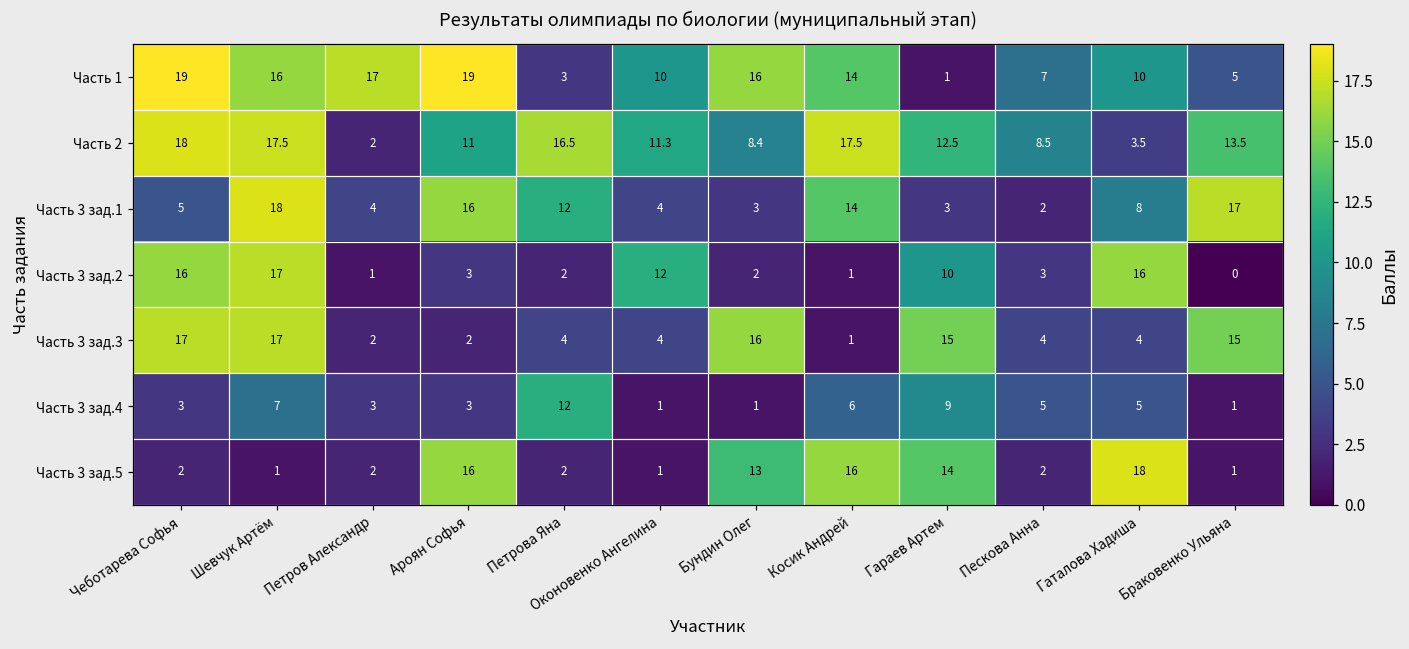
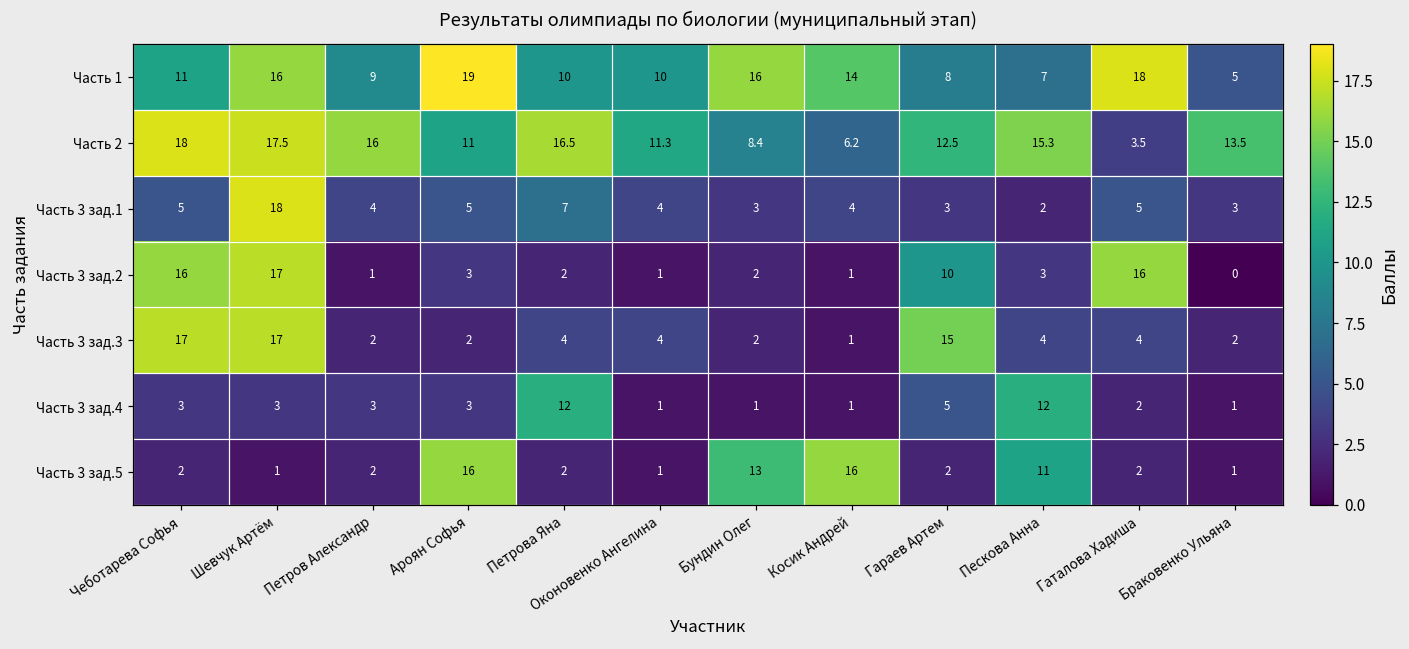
  {
    "Часть 1": {
-     "Чеботарева Софья": 19,
+     "Чеботарева Софья": 11,
      "Шевчук Артём": 16,
-     "Петров Александр": 17,
+     "Петров Александр": 9,
      "Ароян Софья": 19,
-     "Петрова Яна": 3,
+     "Петрова Яна": 10,
      "Оконовенко Ангелина": 10,
      "Бундин Олег": 16,
      "Косик Андрей": 14,
-     "Гараев Артем": 1,
+     "Гараев Артем": 8,
      "Пескова Анна": 7,
-     "Гаталова Хадиша": 10,
+     "Гаталова Хадиша": 18,
      "Браковенко Ульяна": 5
    },
    "Часть 2": {
      "Чеботарева Софья": 18,
      "Шевчук Артём": 17.5,
-     "Петров Александр": 2,
+     "Петров Александр": 16,
      "Ароян Софья": 11,
      "Петрова Яна": 16.5,
      "Оконовенко Ангелина": 11.3,
      "Бундин Олег": 8.4,
-     "Косик Андрей": 17.5,
+     "Косик Андрей": 6.2,
      "Гараев Артем": 12.5,
-     "Пескова Анна": 8.5,
+     "Пескова Анна": 15.3,
      "Гаталова Хадиша": 3.5,
      "Браковенко Ульяна": 13.5
    },
    "Часть 3 зад.1": {
      "Чеботарева Софья": 5,
      "Шевчук Артём": 18,
      "Петров Александр": 4,
-     "Ароян Софья": 16,
-     "Петрова Яна": 12,
+     "Ароян Софья": 5,
+     "Петрова Яна": 7,
      "Оконовенко Ангелина": 4,
      "Бундин Олег": 3,
-     "Косик Андрей": 14,
+     "Косик Андрей": 4,
      "Гараев Артем": 3,
      "Пескова Анна": 2,
-     "Гаталова Хадиша": 8,
-     "Браковенко Ульяна": 17
+     "Гаталова Хадиша": 5,
+     "Браковенко Ульяна": 3
    },
    "Часть 3 зад.2": {
      "Чеботарева Софья": 16,
      "Шевчук Артём": 17,
      "Петров Александр": 1,
      "Ароян Софья": 3,
      "Петрова Яна": 2,
-     "Оконовенко Ангелина": 12,
+     "Оконовенко Ангелина": 1,
      "Бундин Олег": 2,
      "Косик Андрей": 1,
      "Гараев Артем": 10,
      "Пескова Анна": 3,
      "Гаталова Хадиша": 16,
      "Браковенко Ульяна": 0
    },
    "Часть 3 зад.3": {
      "Чеботарева Софья": 17,
      "Шевчук Артём": 17,
      "Петров Александр": 2,
      "Ароян Софья": 2,
      "Петрова Яна": 4,
      "Оконовенко Ангелина": 4,
-     "Бундин Олег": 16,
+     "Бундин Олег": 2,
      "Косик Андрей": 1,
      "Гараев Артем": 15,
      "Пескова Анна": 4,
      "Гаталова Хадиша": 4,
-     "Браковенко Ульяна": 15
+     "Браковенко Ульяна": 2
    },
    "Часть 3 зад.4": {
      "Чеботарева Софья": 3,
-     "Шевчук Артём": 7,
+     "Шевчук Артём": 3,
      "Петров Александр": 3,
      "Ароян Софья": 3,
      "Петрова Яна": 12,
      "Оконовенко Ангелина": 1,
      "Бундин Олег": 1,
-     "Косик Андрей": 6,
-     "Гараев Артем": 9,
-     "Пескова Анна": 5,
-     "Гаталова Хадиша": 5,
+     "Косик Андрей": 1,
+     "Гараев Артем": 5,
+     "Пескова Анна": 12,
+     "Гаталова Хадиша": 2,
      "Браковенко Ульяна": 1
    },
    "Часть 3 зад.5": {
      "Чеботарева Софья": 2,
      "Шевчук Артём": 1,
      "Петров Александр": 2,
      "Ароян Софья": 16,
      "Петрова Яна": 2,
      "Оконовенко Ангелина": 1,
      "Бундин Олег": 13,
      "Косик Андрей": 16,
-     "Гараев Артем": 14,
-     "Пескова Анна": 2,
-     "Гаталова Хадиша": 18,
+     "Гараев Артем": 2,
+     "Пескова Анна": 11,
+     "Гаталова Хадиша": 2,
      "Браковенко Ульяна": 1
    }
  }
